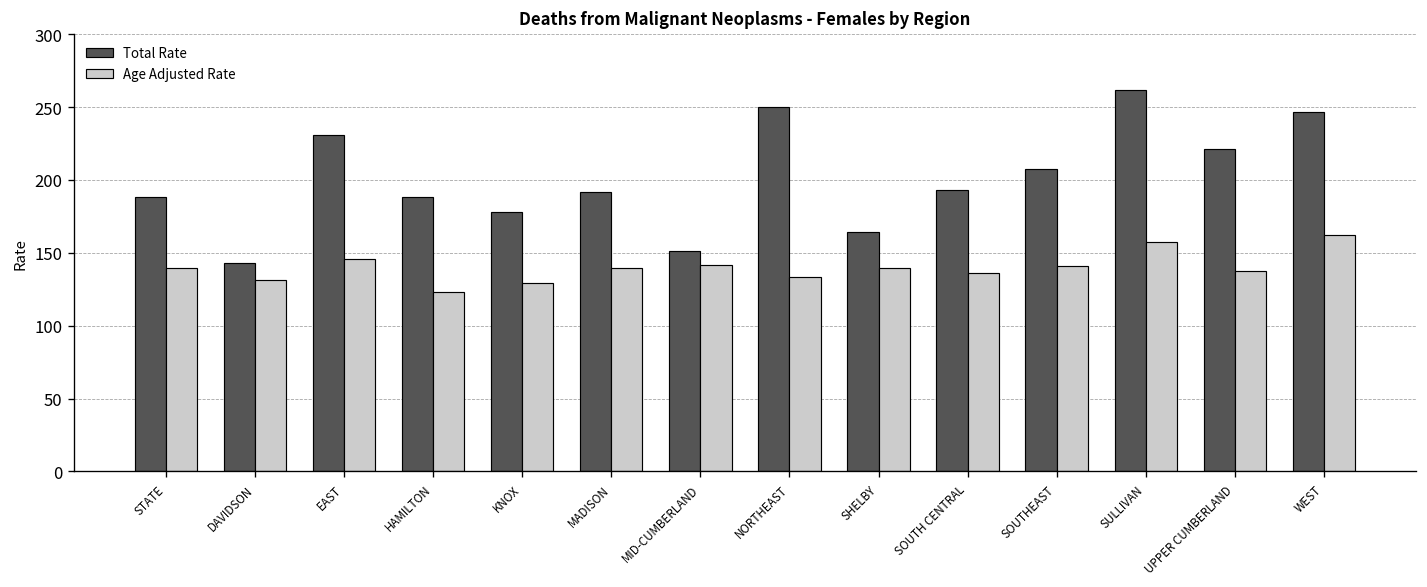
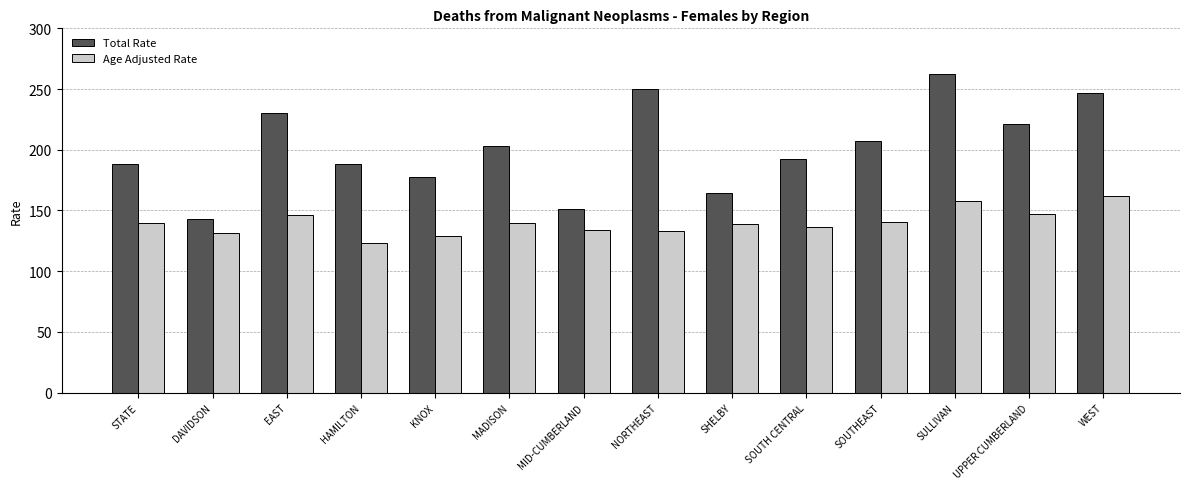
  {
    "Total Rate": {
      "STATE": 188,
      "DAVIDSON": 143,
      "EAST": 231,
      "HAMILTON": 188,
      "KNOX": 178,
-     "MADISON": 192,
+     "MADISON": 203,
      "MID-CUMBERLAND": 151,
      "NORTHEAST": 250,
      "SHELBY": 164,
      "SOUTH CENTRAL": 193,
      "SOUTHEAST": 207,
      "SULLIVAN": 262,
      "UPPER CUMBERLAND": 221,
      "WEST": 247
    },
    "Age Adjusted Rate": {
      "STATE": 140,
      "DAVIDSON": 131,
      "EAST": 146,
      "HAMILTON": 123,
      "KNOX": 129,
      "MADISON": 139,
-     "MID-CUMBERLAND": 142,
+     "MID-CUMBERLAND": 134,
      "NORTHEAST": 133,
      "SHELBY": 139,
      "SOUTH CENTRAL": 136,
      "SOUTHEAST": 141,
      "SULLIVAN": 158,
-     "UPPER CUMBERLAND": 137,
+     "UPPER CUMBERLAND": 147,
      "WEST": 162
    }
  }
